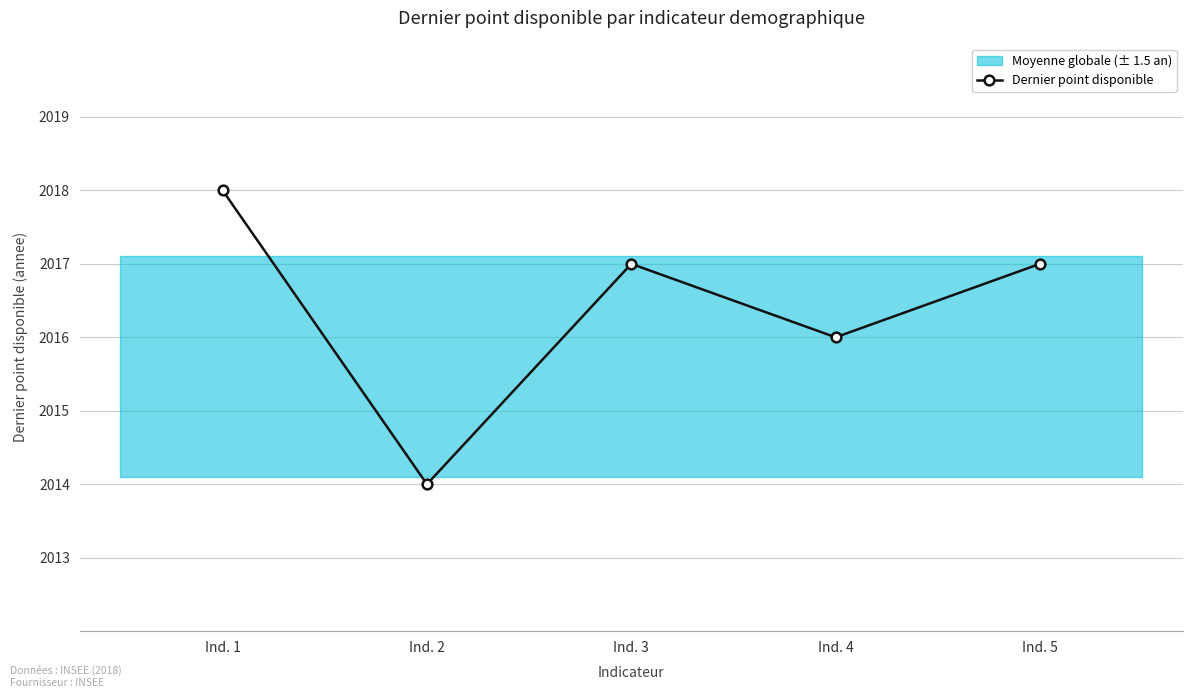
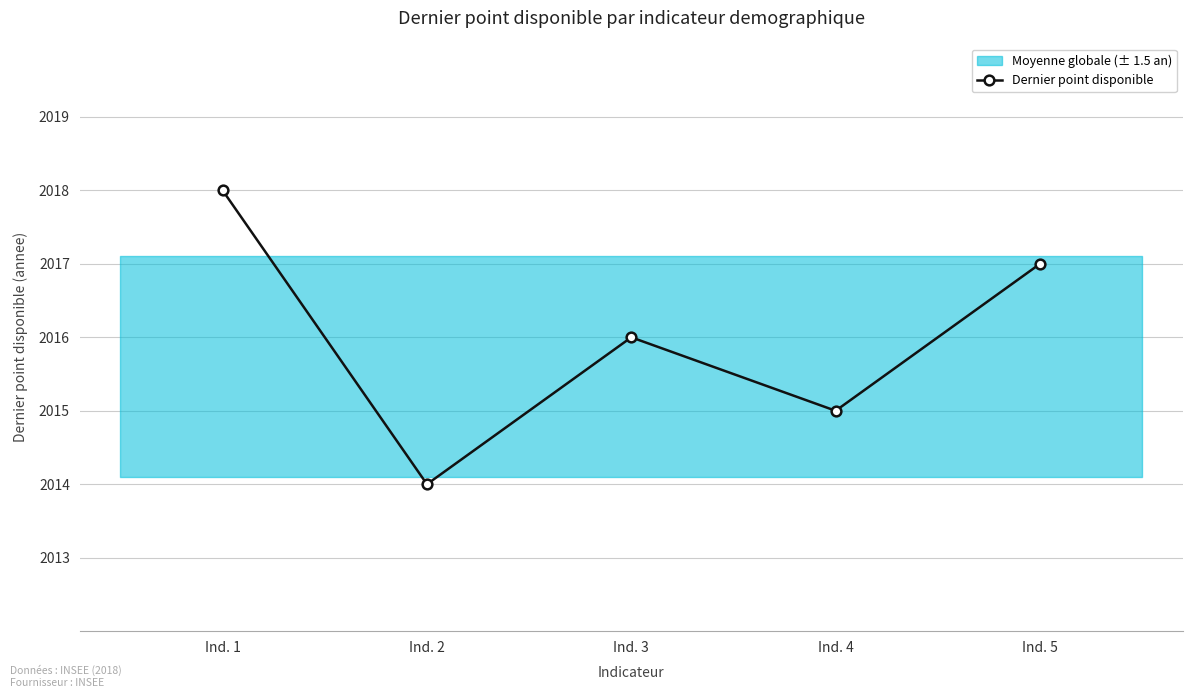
  {
    "Dernier point disponible": {
      "Ind. 1": 2018,
      "Ind. 2": 2014,
-     "Ind. 3": 2017,
-     "Ind. 4": 2016,
+     "Ind. 3": 2016,
+     "Ind. 4": 2015,
      "Ind. 5": 2017
    }
  }
